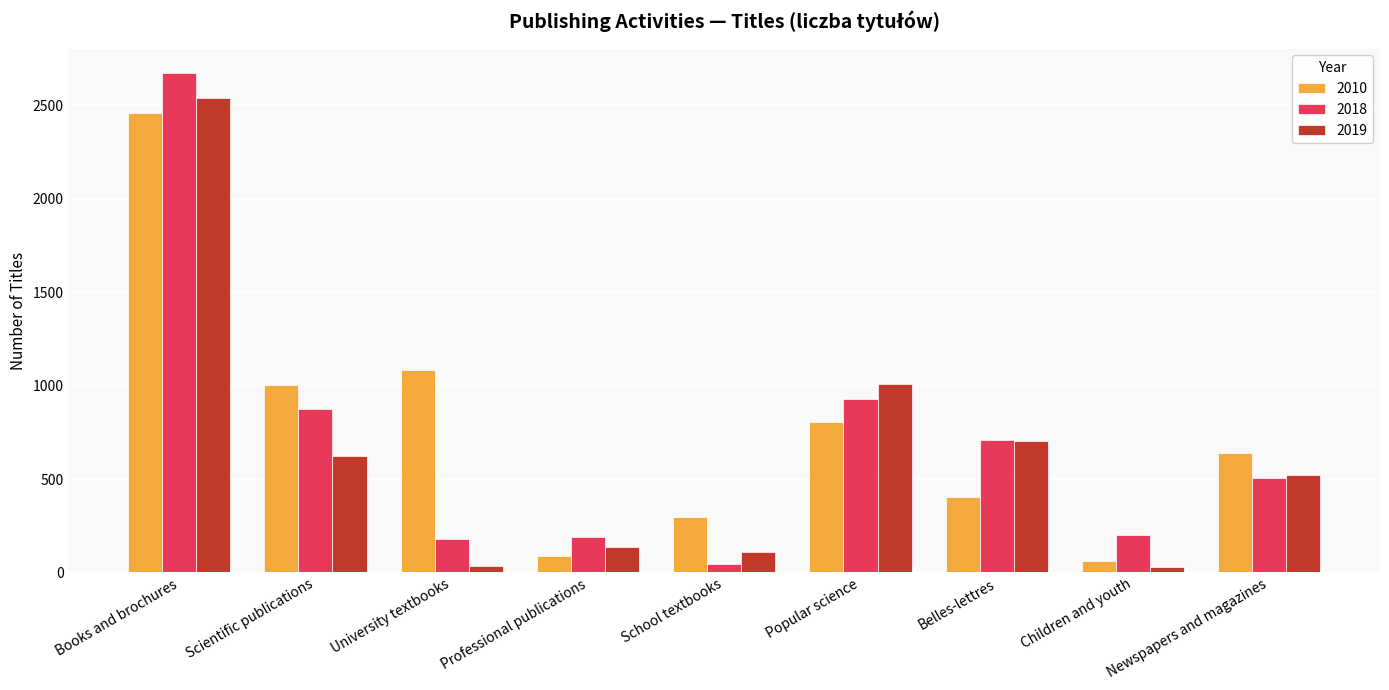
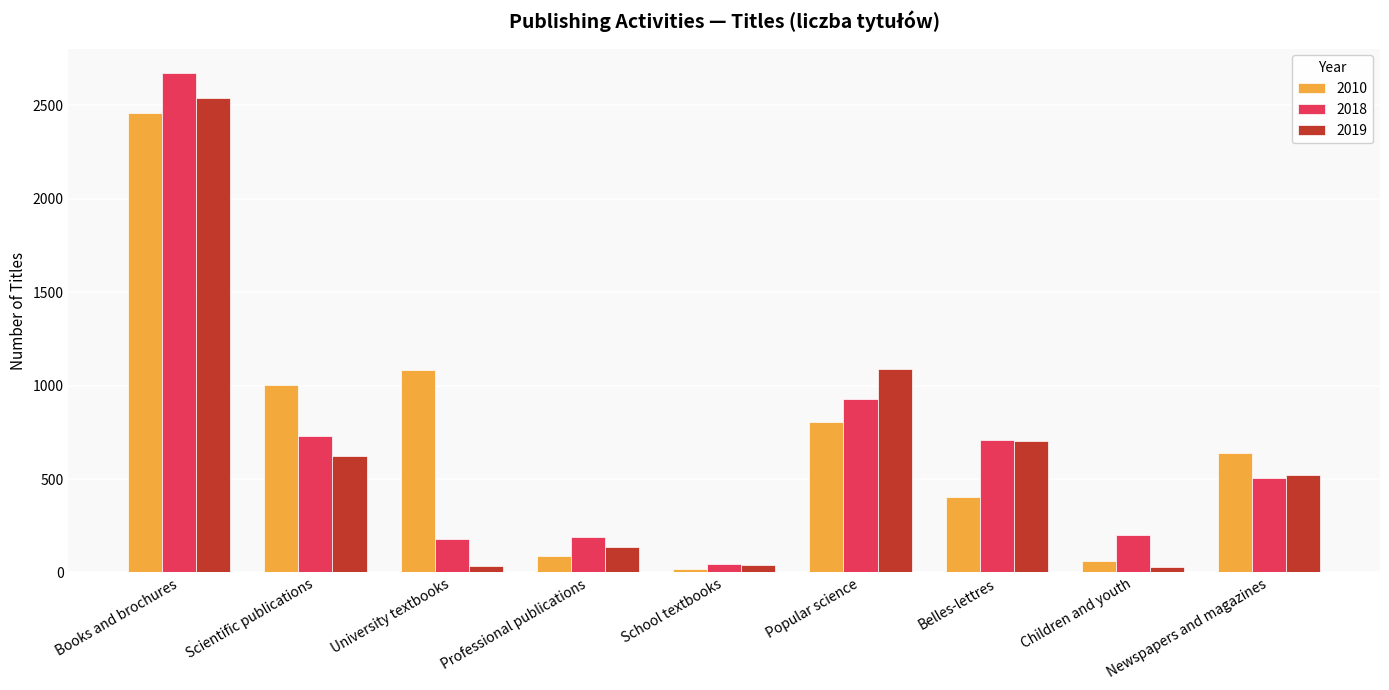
  {
    "2010": {
      "Books and brochures": 2460,
      "Scientific publications": 1000,
      "University textbooks": 1090,
      "Professional publications": 90,
-     "School textbooks": 300,
+     "School textbooks": 20,
      "Popular science": 810,
      "Belles-lettres": 400,
      "Children and youth": 60,
      "Newspapers and magazines": 640
    },
    "2018": {
      "Books and brochures": 2670,
-     "Scientific publications": 880,
+     "Scientific publications": 730,
      "University textbooks": 180,
      "Professional publications": 190,
      "School textbooks": 50,
      "Popular science": 930,
      "Belles-lettres": 710,
      "Children and youth": 200,
      "Newspapers and magazines": 510
    },
    "2019": {
      "Books and brochures": 2540,
      "Scientific publications": 620,
      "University textbooks": 30,
      "Professional publications": 140,
-     "School textbooks": 110,
-     "Popular science": 1010,
+     "School textbooks": 40,
+     "Popular science": 1090,
      "Belles-lettres": 700,
      "Children and youth": 30,
      "Newspapers and magazines": 520
    }
  }
